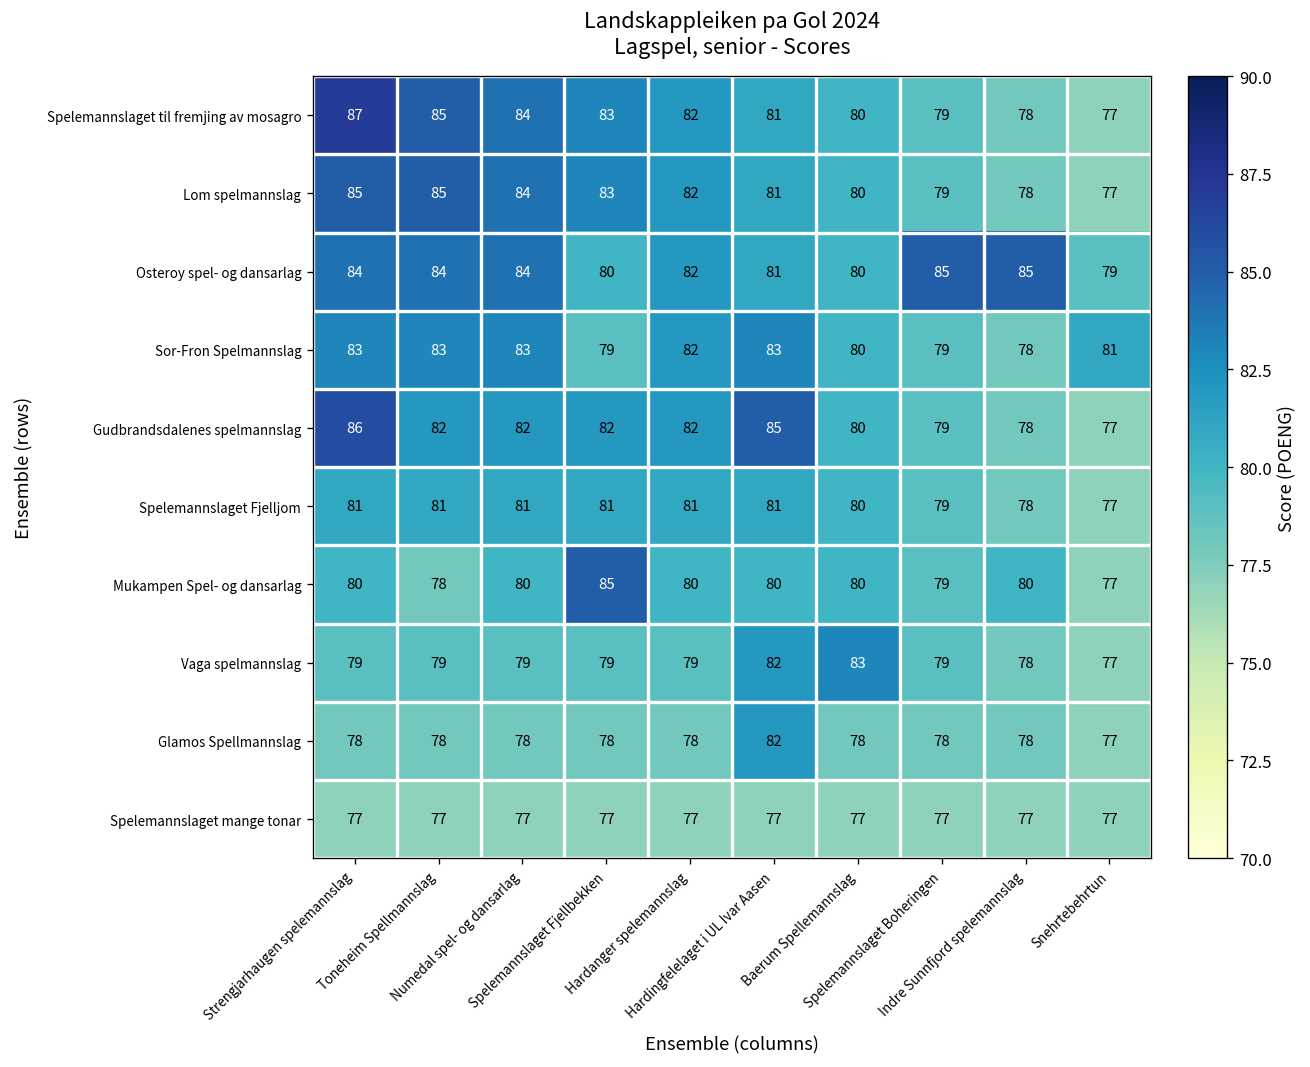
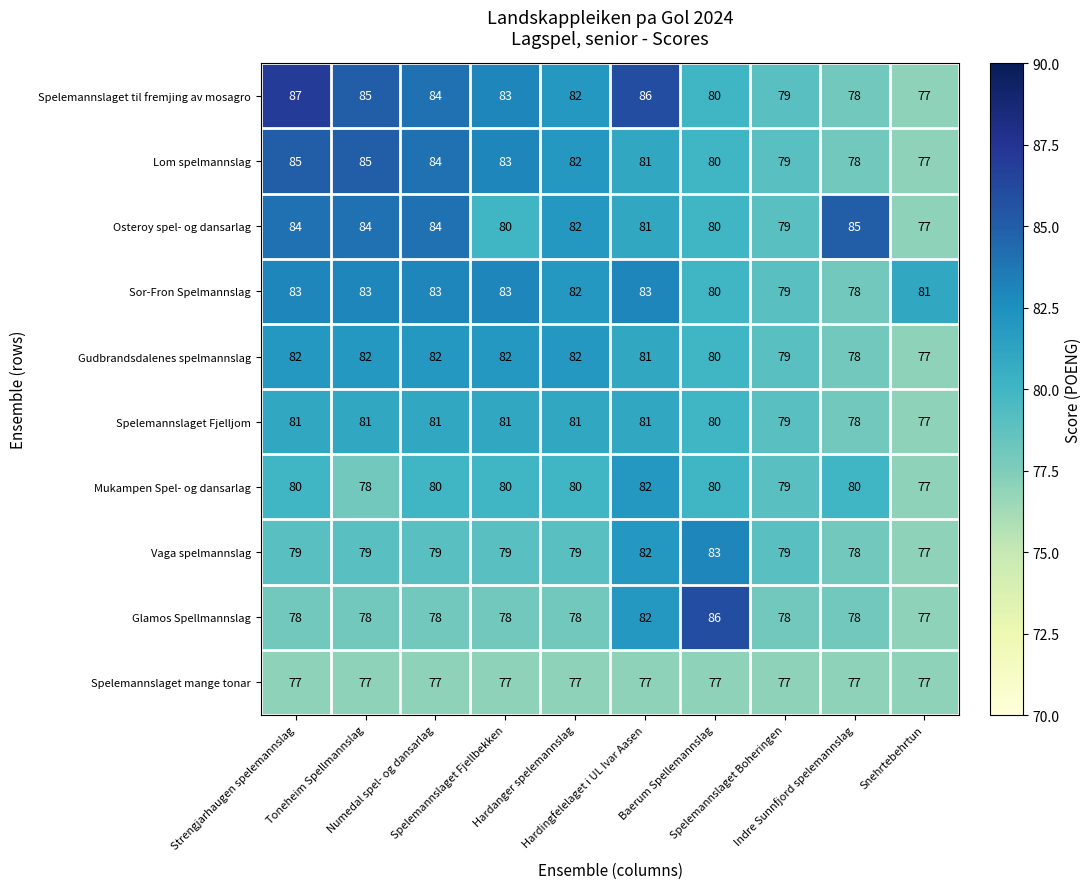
  {
    "Spelemannslaget til fremjing av mosagro": {
      "Strengjarhaugen spelemannslag": 87,
      "Toneheim Spellmannslag": 85,
      "Numedal spel- og dansarlag": 84,
      "Spelemannslaget Fjellbekken": 83,
      "Hardanger spelemannslag": 82,
-     "Hardingfelelaget i UL Ivar Aasen": 81,
+     "Hardingfelelaget i UL Ivar Aasen": 86,
      "Baerum Spellemannslag": 80,
      "Spelemannslaget Boheringen": 79,
      "Indre Sunnfjord spelemannslag": 78,
      "Snehrtebehrtun": 77
    },
    "Lom spelmannslag": {
      "Strengjarhaugen spelemannslag": 85,
      "Toneheim Spellmannslag": 85,
      "Numedal spel- og dansarlag": 84,
      "Spelemannslaget Fjellbekken": 83,
      "Hardanger spelemannslag": 82,
      "Hardingfelelaget i UL Ivar Aasen": 81,
      "Baerum Spellemannslag": 80,
      "Spelemannslaget Boheringen": 79,
      "Indre Sunnfjord spelemannslag": 78,
      "Snehrtebehrtun": 77
    },
    "Osteroy spel- og dansarlag": {
      "Strengjarhaugen spelemannslag": 84,
      "Toneheim Spellmannslag": 84,
      "Numedal spel- og dansarlag": 84,
      "Spelemannslaget Fjellbekken": 80,
      "Hardanger spelemannslag": 82,
      "Hardingfelelaget i UL Ivar Aasen": 81,
      "Baerum Spellemannslag": 80,
-     "Spelemannslaget Boheringen": 85,
+     "Spelemannslaget Boheringen": 79,
      "Indre Sunnfjord spelemannslag": 85,
-     "Snehrtebehrtun": 79
+     "Snehrtebehrtun": 77
    },
    "Sor-Fron Spelmannslag": {
      "Strengjarhaugen spelemannslag": 83,
      "Toneheim Spellmannslag": 83,
      "Numedal spel- og dansarlag": 83,
-     "Spelemannslaget Fjellbekken": 79,
+     "Spelemannslaget Fjellbekken": 83,
      "Hardanger spelemannslag": 82,
      "Hardingfelelaget i UL Ivar Aasen": 83,
      "Baerum Spellemannslag": 80,
      "Spelemannslaget Boheringen": 79,
      "Indre Sunnfjord spelemannslag": 78,
      "Snehrtebehrtun": 81
    },
    "Gudbrandsdalenes spelmannslag": {
-     "Strengjarhaugen spelemannslag": 86,
+     "Strengjarhaugen spelemannslag": 82,
      "Toneheim Spellmannslag": 82,
      "Numedal spel- og dansarlag": 82,
      "Spelemannslaget Fjellbekken": 82,
      "Hardanger spelemannslag": 82,
-     "Hardingfelelaget i UL Ivar Aasen": 85,
+     "Hardingfelelaget i UL Ivar Aasen": 81,
      "Baerum Spellemannslag": 80,
      "Spelemannslaget Boheringen": 79,
      "Indre Sunnfjord spelemannslag": 78,
      "Snehrtebehrtun": 77
    },
    "Spelemannslaget Fjelljom": {
      "Strengjarhaugen spelemannslag": 81,
      "Toneheim Spellmannslag": 81,
      "Numedal spel- og dansarlag": 81,
      "Spelemannslaget Fjellbekken": 81,
      "Hardanger spelemannslag": 81,
      "Hardingfelelaget i UL Ivar Aasen": 81,
      "Baerum Spellemannslag": 80,
      "Spelemannslaget Boheringen": 79,
      "Indre Sunnfjord spelemannslag": 78,
      "Snehrtebehrtun": 77
    },
    "Mukampen Spel- og dansarlag": {
      "Strengjarhaugen spelemannslag": 80,
      "Toneheim Spellmannslag": 78,
      "Numedal spel- og dansarlag": 80,
-     "Spelemannslaget Fjellbekken": 85,
+     "Spelemannslaget Fjellbekken": 80,
      "Hardanger spelemannslag": 80,
-     "Hardingfelelaget i UL Ivar Aasen": 80,
+     "Hardingfelelaget i UL Ivar Aasen": 82,
      "Baerum Spellemannslag": 80,
      "Spelemannslaget Boheringen": 79,
      "Indre Sunnfjord spelemannslag": 80,
      "Snehrtebehrtun": 77
    },
    "Vaga spelmannslag": {
      "Strengjarhaugen spelemannslag": 79,
      "Toneheim Spellmannslag": 79,
      "Numedal spel- og dansarlag": 79,
      "Spelemannslaget Fjellbekken": 79,
      "Hardanger spelemannslag": 79,
      "Hardingfelelaget i UL Ivar Aasen": 82,
      "Baerum Spellemannslag": 83,
      "Spelemannslaget Boheringen": 79,
      "Indre Sunnfjord spelemannslag": 78,
      "Snehrtebehrtun": 77
    },
    "Glamos Spellmannslag": {
      "Strengjarhaugen spelemannslag": 78,
      "Toneheim Spellmannslag": 78,
      "Numedal spel- og dansarlag": 78,
      "Spelemannslaget Fjellbekken": 78,
      "Hardanger spelemannslag": 78,
      "Hardingfelelaget i UL Ivar Aasen": 82,
-     "Baerum Spellemannslag": 78,
+     "Baerum Spellemannslag": 86,
      "Spelemannslaget Boheringen": 78,
      "Indre Sunnfjord spelemannslag": 78,
      "Snehrtebehrtun": 77
    },
    "Spelemannslaget mange tonar": {
      "Strengjarhaugen spelemannslag": 77,
      "Toneheim Spellmannslag": 77,
      "Numedal spel- og dansarlag": 77,
      "Spelemannslaget Fjellbekken": 77,
      "Hardanger spelemannslag": 77,
      "Hardingfelelaget i UL Ivar Aasen": 77,
      "Baerum Spellemannslag": 77,
      "Spelemannslaget Boheringen": 77,
      "Indre Sunnfjord spelemannslag": 77,
      "Snehrtebehrtun": 77
    }
  }
